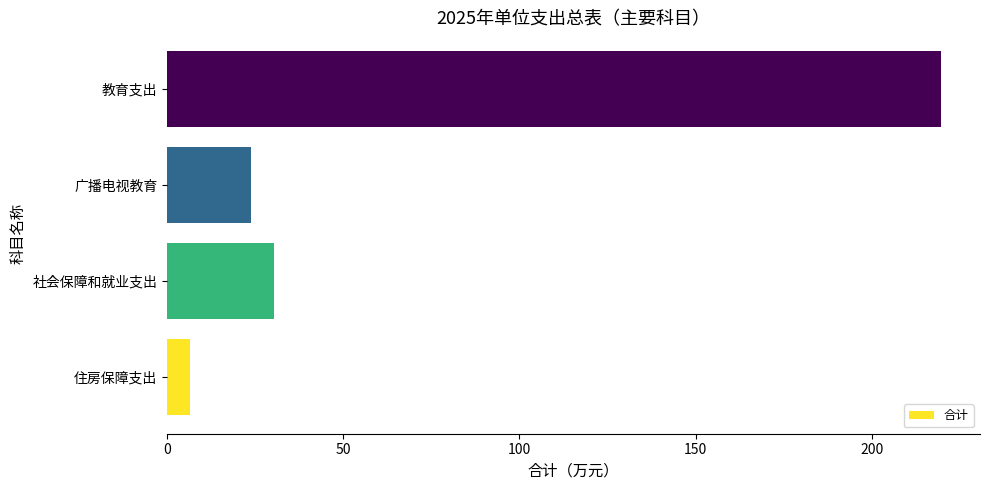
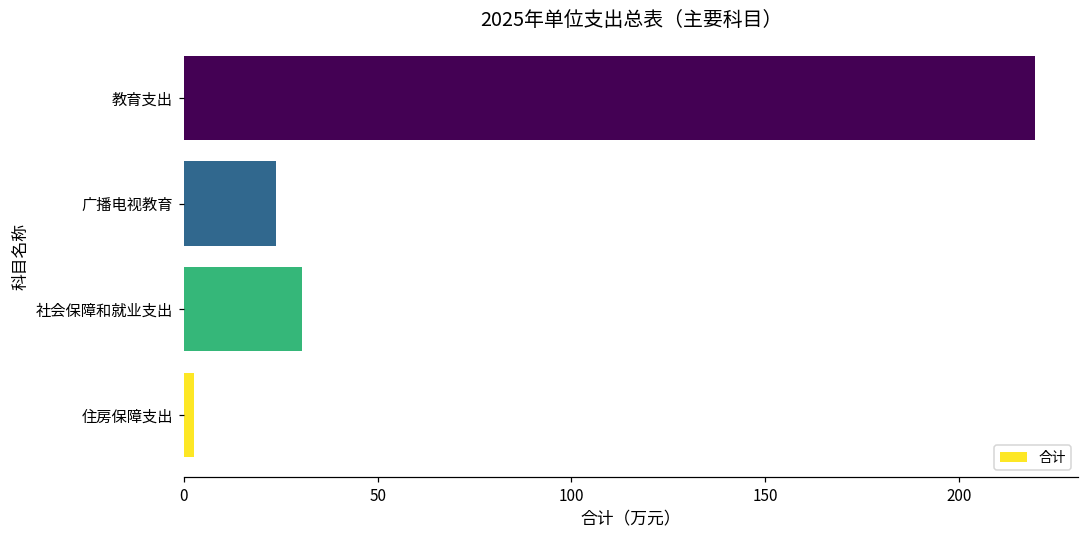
  {
    "教育支出": 220,
    "广播电视教育": 24,
    "社会保障和就业支出": 30,
-   "住房保障支出": 6
+   "住房保障支出": 3
  }
